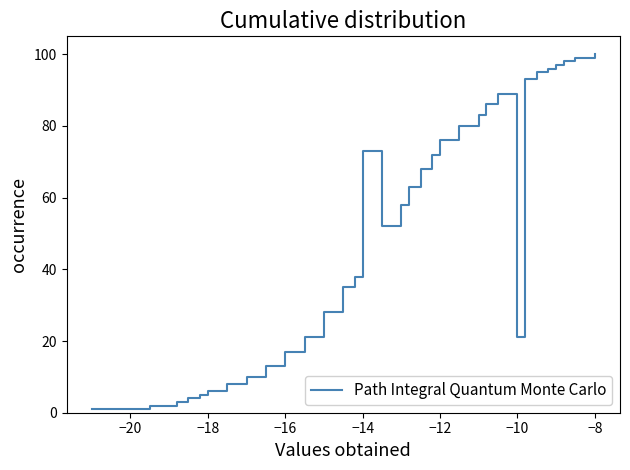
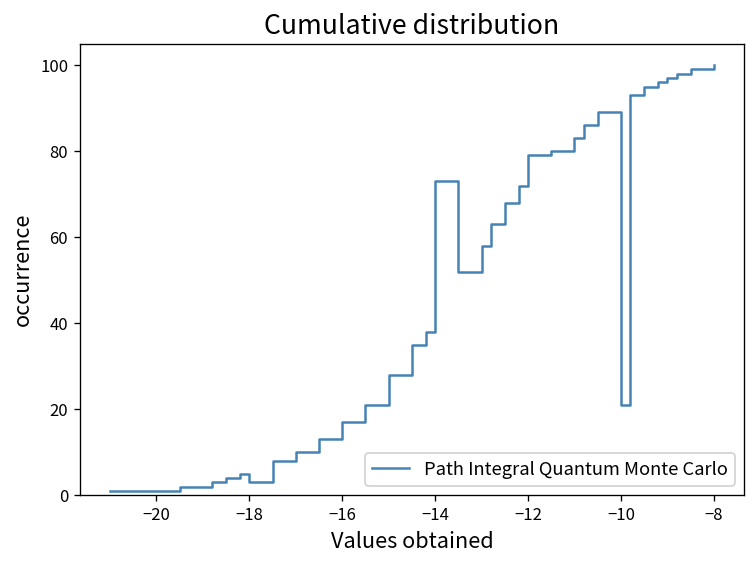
  {
    "−20": 1,
-   "−18": 6,
+   "−18": 3,
    "−16": 17,
    "−14": 73,
-   "−12": 76,
+   "−12": 79,
    "−10": 21,
    "−8": 100
  }
